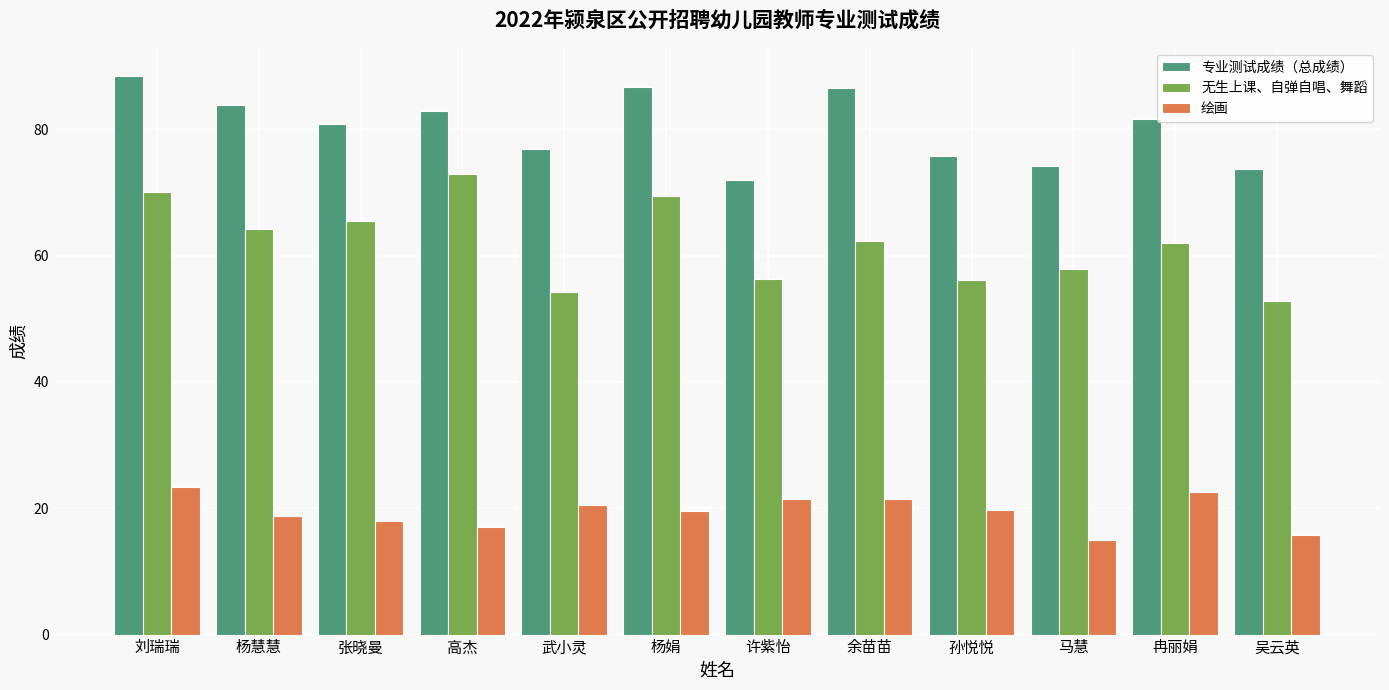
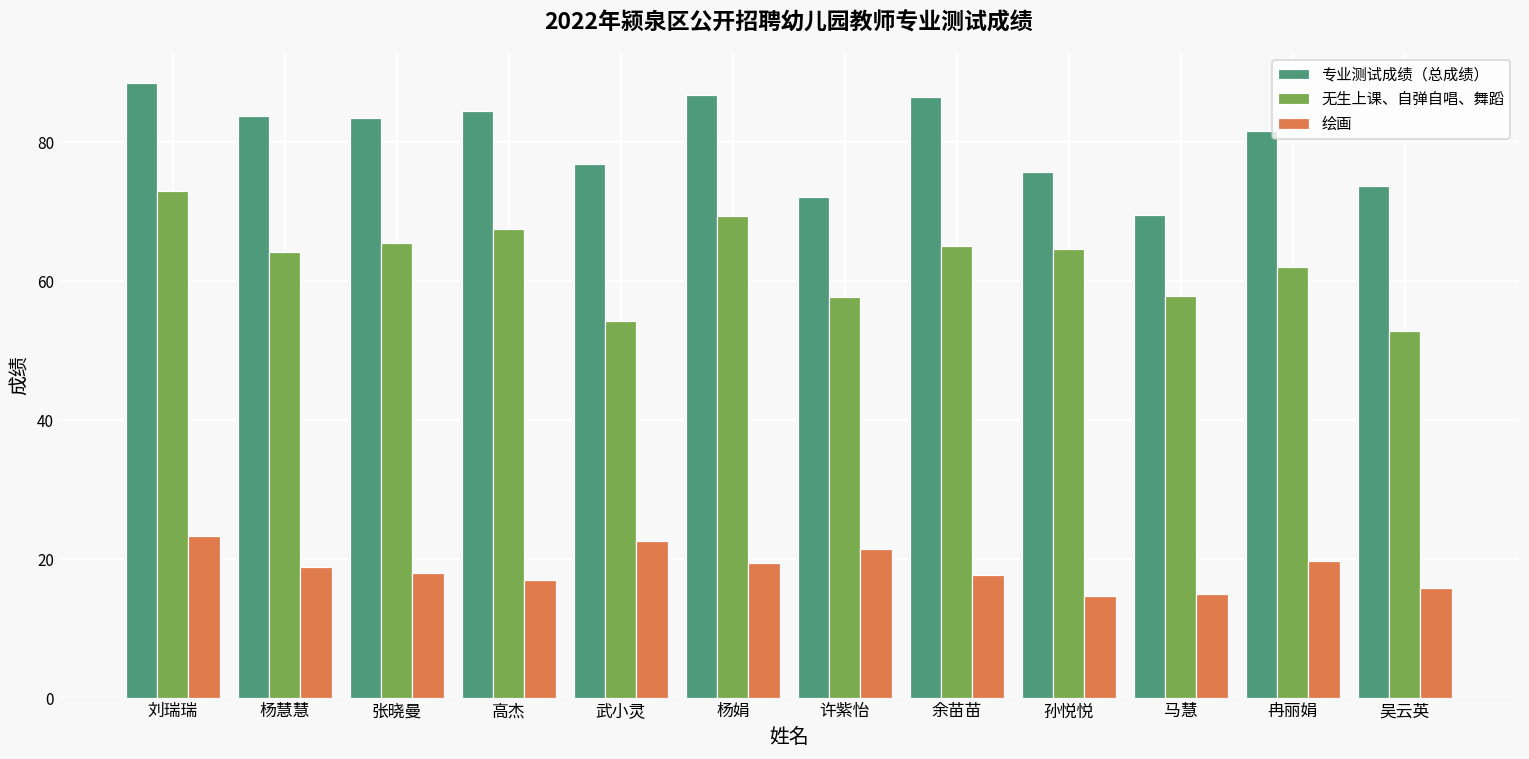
  {
    "专业测试成绩（总成绩）": {
      "刘瑞瑞": 88,
      "杨慧慧": 84,
-     "张晓曼": 81,
-     "高杰": 83,
+     "张晓曼": 83,
+     "高杰": 84,
      "武小灵": 77,
      "杨娟": 87,
      "许紫怡": 72,
      "余苗苗": 87,
      "孙悦悦": 76,
-     "马慧": 74,
+     "马慧": 69,
      "冉丽娟": 82,
      "吴云英": 74
    },
    "无生上课、自弹自唱、舞蹈": {
-     "刘瑞瑞": 70,
+     "刘瑞瑞": 73,
      "杨慧慧": 64,
      "张晓曼": 65,
-     "高杰": 73,
+     "高杰": 67,
      "武小灵": 54,
      "杨娟": 69,
-     "许紫怡": 56,
-     "余苗苗": 62,
-     "孙悦悦": 56,
+     "许紫怡": 58,
+     "余苗苗": 65,
+     "孙悦悦": 65,
      "马慧": 58,
      "冉丽娟": 62,
      "吴云英": 53
    },
    "绘画": {
      "刘瑞瑞": 23,
      "杨慧慧": 19,
      "张晓曼": 18,
      "高杰": 17,
-     "武小灵": 21,
+     "武小灵": 23,
      "杨娟": 20,
      "许紫怡": 22,
-     "余苗苗": 22,
-     "孙悦悦": 20,
+     "余苗苗": 18,
+     "孙悦悦": 15,
      "马慧": 15,
-     "冉丽娟": 23,
+     "冉丽娟": 20,
      "吴云英": 16
    }
  }
